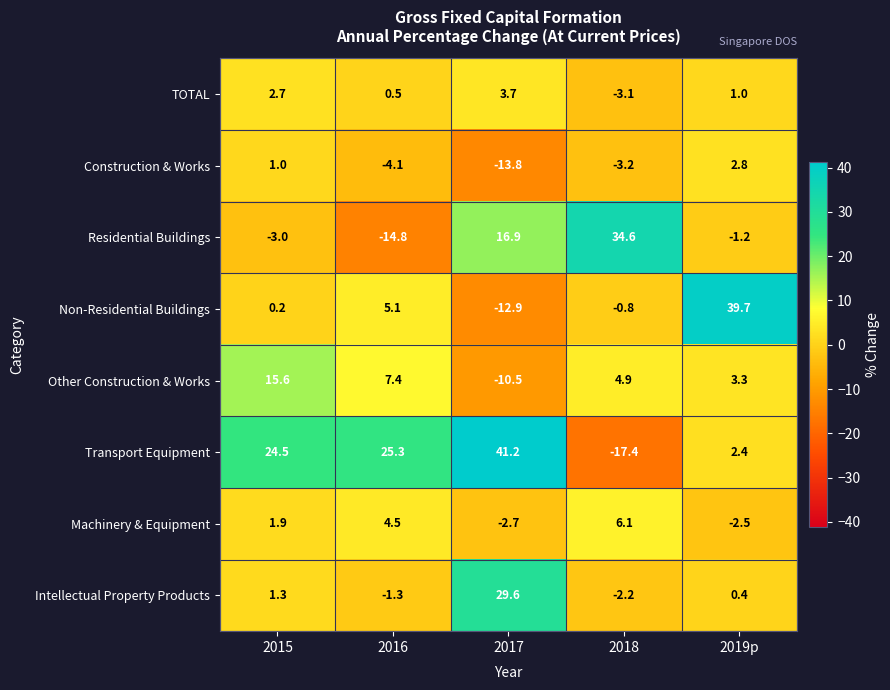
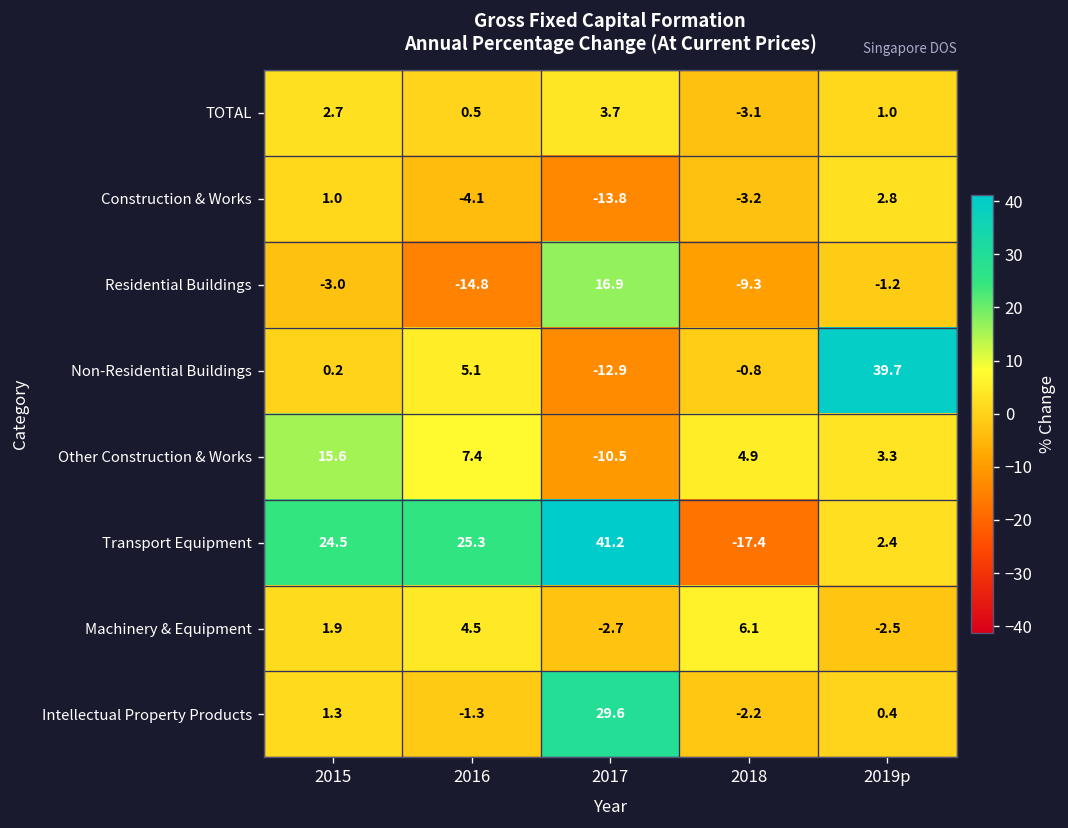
  {
    "TOTAL": {
      "2015": 2.7,
      "2016": 0.5,
      "2017": 3.7,
      "2018": -3.1,
      "2019p": 1.0
    },
    "Construction & Works": {
      "2015": 1.0,
      "2016": -4.1,
      "2017": -13.8,
      "2018": -3.2,
      "2019p": 2.8
    },
    "Residential Buildings": {
      "2015": -3.0,
      "2016": -14.8,
      "2017": 16.9,
-     "2018": 34.6,
+     "2018": -9.3,
      "2019p": -1.2
    },
    "Non-Residential Buildings": {
      "2015": 0.2,
      "2016": 5.1,
      "2017": -12.9,
      "2018": -0.8,
      "2019p": 39.7
    },
    "Other Construction & Works": {
      "2015": 15.6,
      "2016": 7.4,
      "2017": -10.5,
      "2018": 4.9,
      "2019p": 3.3
    },
    "Transport Equipment": {
      "2015": 24.5,
      "2016": 25.3,
      "2017": 41.2,
      "2018": -17.4,
      "2019p": 2.4
    },
    "Machinery & Equipment": {
      "2015": 1.9,
      "2016": 4.5,
      "2017": -2.7,
      "2018": 6.1,
      "2019p": -2.5
    },
    "Intellectual Property Products": {
      "2015": 1.3,
      "2016": -1.3,
      "2017": 29.6,
      "2018": -2.2,
      "2019p": 0.4
    }
  }
